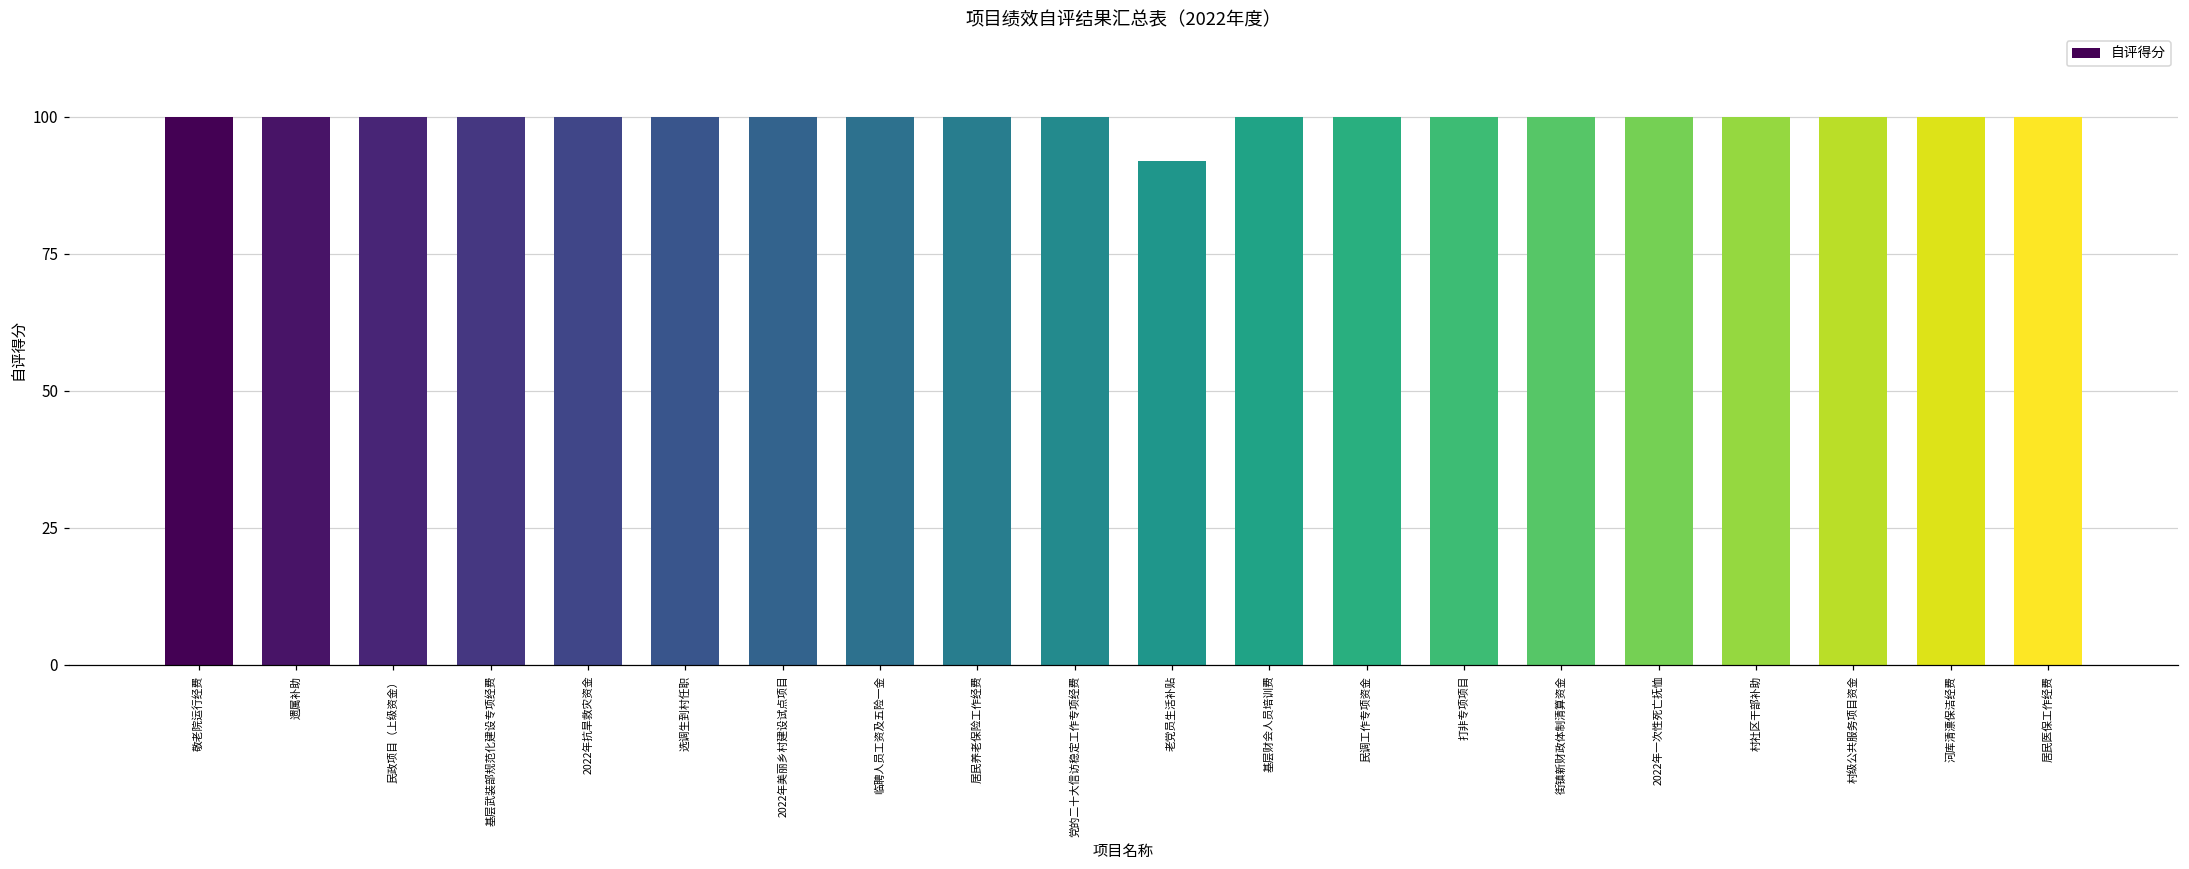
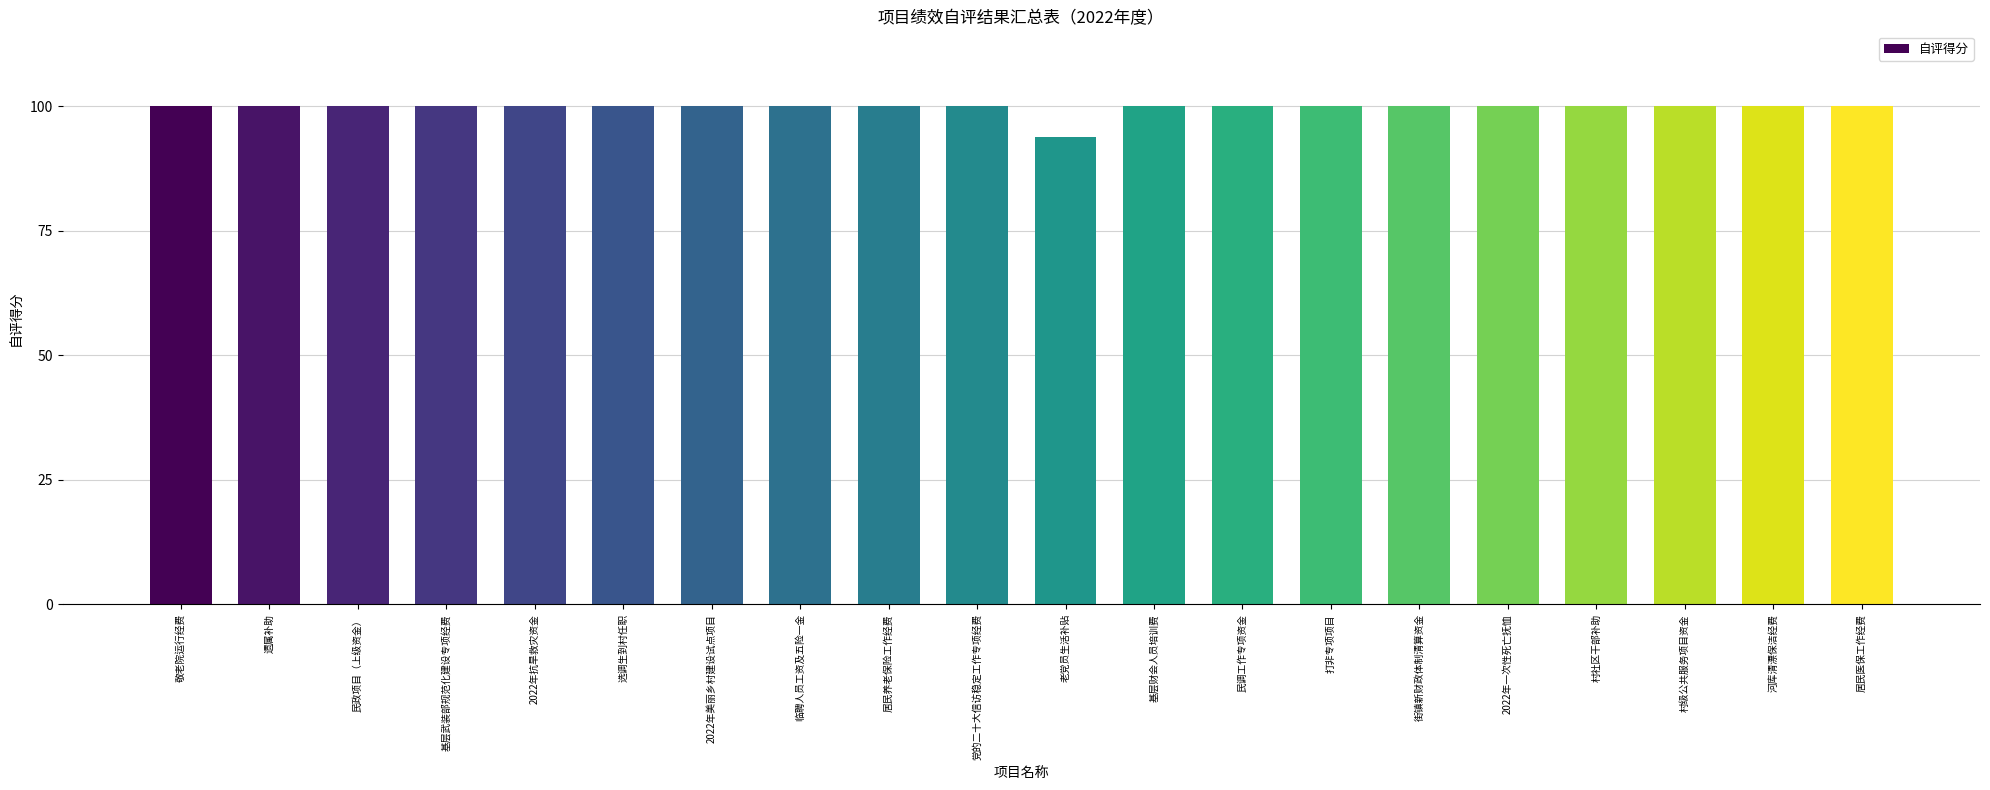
  {
    "敬老院运行经费": 100,
    "遗属补助": 100,
    "民政项目（上级资金）": 100,
    "基层武装部规范化建设专项经费": 100,
    "2022年抗旱救灾资金": 100,
    "选调生到村任职": 100,
    "2022年美丽乡村建设试点项目": 100,
    "临聘人员工资及五险一金": 100,
    "居民养老保险工作经费": 100,
    "党的二十大信访稳定工作专项经费": 100,
-   "老党员生活补贴": 92,
+   "老党员生活补贴": 94,
    "基层财会人员培训费": 100,
    "民调工作专项资金": 100,
    "打非专项项目": 100,
    "街镇新财政体制清算资金": 100,
    "2022年一次性死亡抚恤": 100,
    "村社区干部补助": 100,
    "村级公共服务项目资金": 100,
    "河库清漂保洁经费": 100,
    "居民医保工作经费": 100
  }
